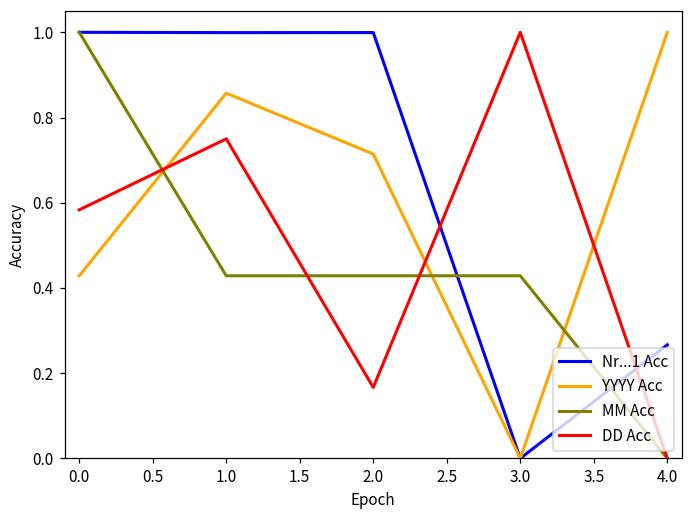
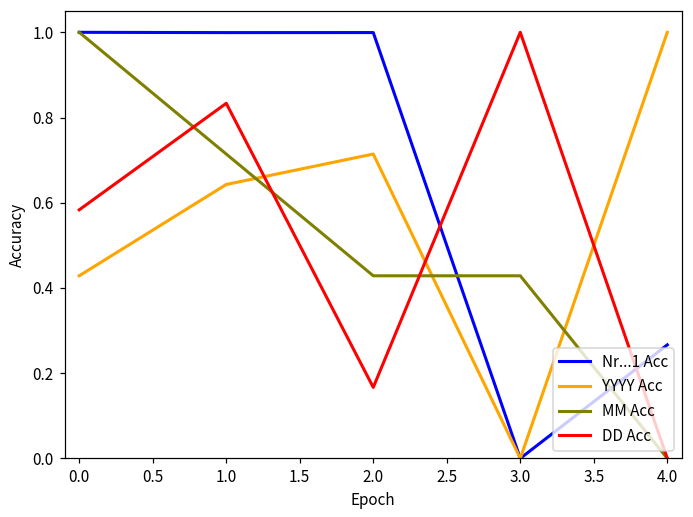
  {
    "Nr...1 Acc": {
      "1.0": 1.00,
      "2.0": 1.00,
      "4.0": 0.27
    },
    "YYYY Acc": {
      "0.0": 0.43,
-     "1.0": 0.86,
+     "1.0": 0.64,
      "2.0": 0.71,
      "4.0": 1.00
    },
    "MM Acc": {
-     "1.0": 0.43,
+     "1.0": 0.71,
      "2.0": 0.43,
      "3.0": 0.43
    },
    "DD Acc": {
      "0.0": 0.58,
-     "1.0": 0.75,
+     "1.0": 0.83,
      "2.0": 0.17,
      "3.0": 1.00
    }
  }
